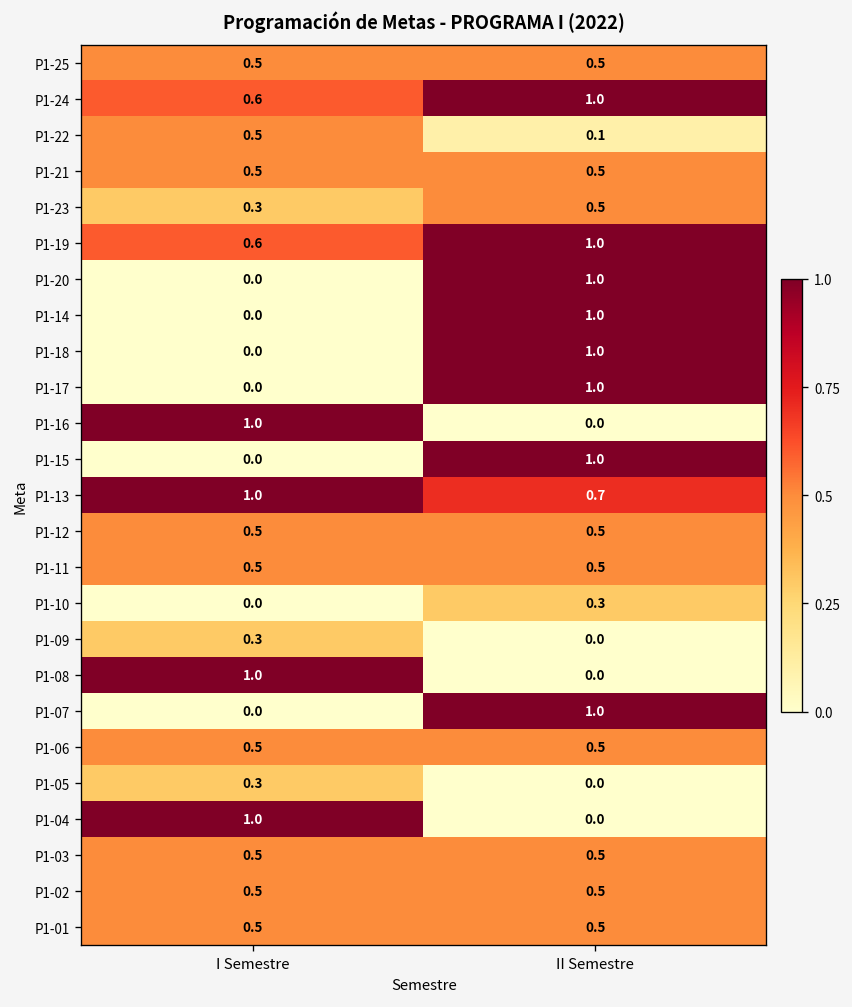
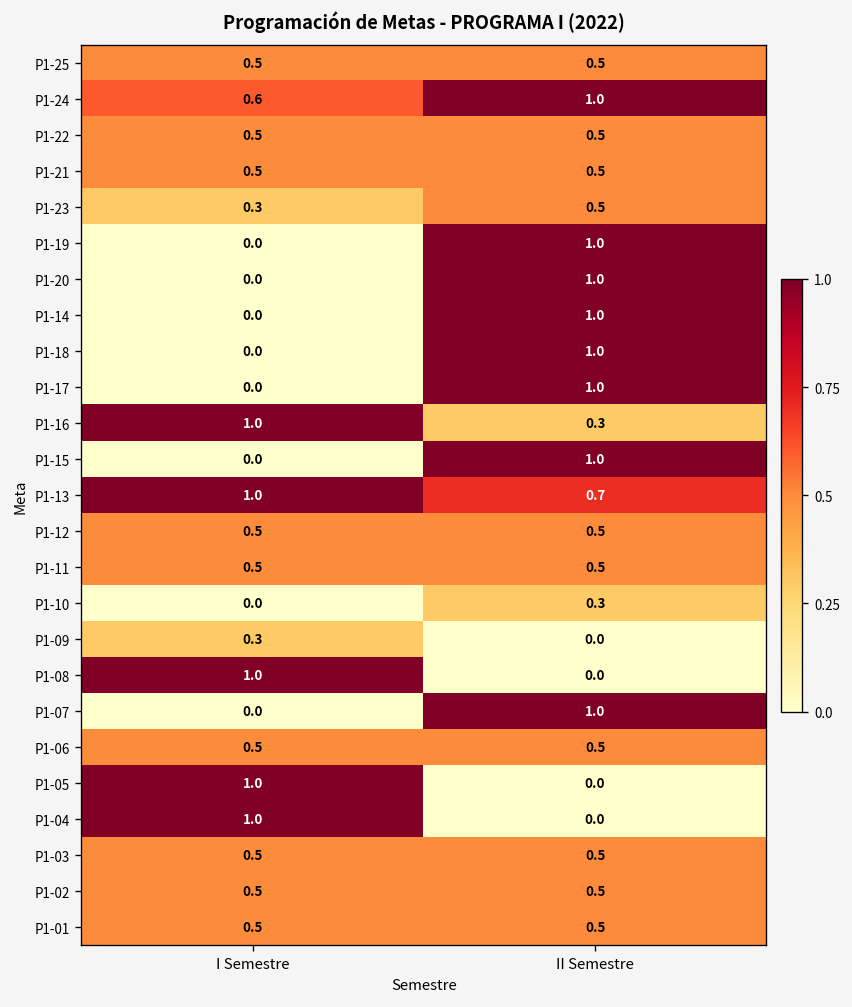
  {
    "P1-25": {
      "I Semestre": 0.5,
      "II Semestre": 0.5
    },
    "P1-24": {
      "I Semestre": 0.6,
      "II Semestre": 1.0
    },
    "P1-22": {
      "I Semestre": 0.5,
-     "II Semestre": 0.1
+     "II Semestre": 0.5
    },
    "P1-21": {
      "I Semestre": 0.5,
      "II Semestre": 0.5
    },
    "P1-23": {
      "I Semestre": 0.3,
      "II Semestre": 0.5
    },
    "P1-19": {
-     "I Semestre": 0.6,
+     "I Semestre": 0.0,
      "II Semestre": 1.0
    },
    "P1-20": {
      "I Semestre": 0.0,
      "II Semestre": 1.0
    },
    "P1-14": {
      "I Semestre": 0.0,
      "II Semestre": 1.0
    },
    "P1-18": {
      "I Semestre": 0.0,
      "II Semestre": 1.0
    },
    "P1-17": {
      "I Semestre": 0.0,
      "II Semestre": 1.0
    },
    "P1-16": {
      "I Semestre": 1.0,
-     "II Semestre": 0.0
+     "II Semestre": 0.3
    },
    "P1-15": {
      "I Semestre": 0.0,
      "II Semestre": 1.0
    },
    "P1-13": {
      "I Semestre": 1.0,
      "II Semestre": 0.7
    },
    "P1-12": {
      "I Semestre": 0.5,
      "II Semestre": 0.5
    },
    "P1-11": {
      "I Semestre": 0.5,
      "II Semestre": 0.5
    },
    "P1-10": {
      "I Semestre": 0.0,
      "II Semestre": 0.3
    },
    "P1-09": {
      "I Semestre": 0.3,
      "II Semestre": 0.0
    },
    "P1-08": {
      "I Semestre": 1.0,
      "II Semestre": 0.0
    },
    "P1-07": {
      "I Semestre": 0.0,
      "II Semestre": 1.0
    },
    "P1-06": {
      "I Semestre": 0.5,
      "II Semestre": 0.5
    },
    "P1-05": {
-     "I Semestre": 0.3,
+     "I Semestre": 1.0,
      "II Semestre": 0.0
    },
    "P1-04": {
      "I Semestre": 1.0,
      "II Semestre": 0.0
    },
    "P1-03": {
      "I Semestre": 0.5,
      "II Semestre": 0.5
    },
    "P1-02": {
      "I Semestre": 0.5,
      "II Semestre": 0.5
    },
    "P1-01": {
      "I Semestre": 0.5,
      "II Semestre": 0.5
    }
  }
